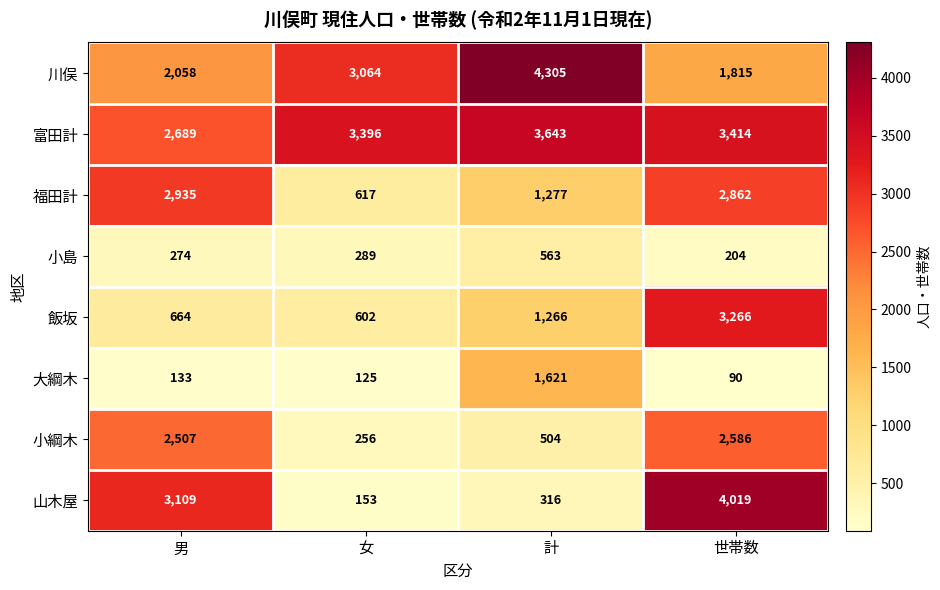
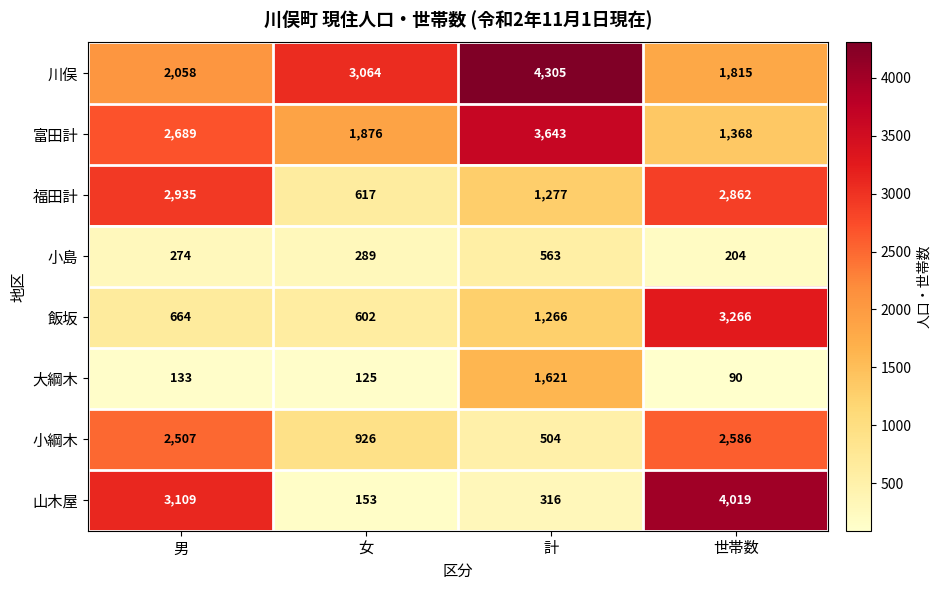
  {
    "川俣": {
      "男": "2,058",
      "女": "3,064",
      "計": "4,305",
      "世帯数": "1,815"
    },
    "富田計": {
      "男": "2,689",
-     "女": "3,396",
+     "女": "1,876",
      "計": "3,643",
-     "世帯数": "3,414"
+     "世帯数": "1,368"
    },
    "福田計": {
      "男": "2,935",
      "女": "617",
      "計": "1,277",
      "世帯数": "2,862"
    },
    "小島": {
      "男": "274",
      "女": "289",
      "計": "563",
      "世帯数": "204"
    },
    "飯坂": {
      "男": "664",
      "女": "602",
      "計": "1,266",
      "世帯数": "3,266"
    },
    "大綱木": {
      "男": "133",
      "女": "125",
      "計": "1,621",
      "世帯数": "90"
    },
    "小綱木": {
      "男": "2,507",
-     "女": "256",
+     "女": "926",
      "計": "504",
      "世帯数": "2,586"
    },
    "山木屋": {
      "男": "3,109",
      "女": "153",
      "計": "316",
      "世帯数": "4,019"
    }
  }
